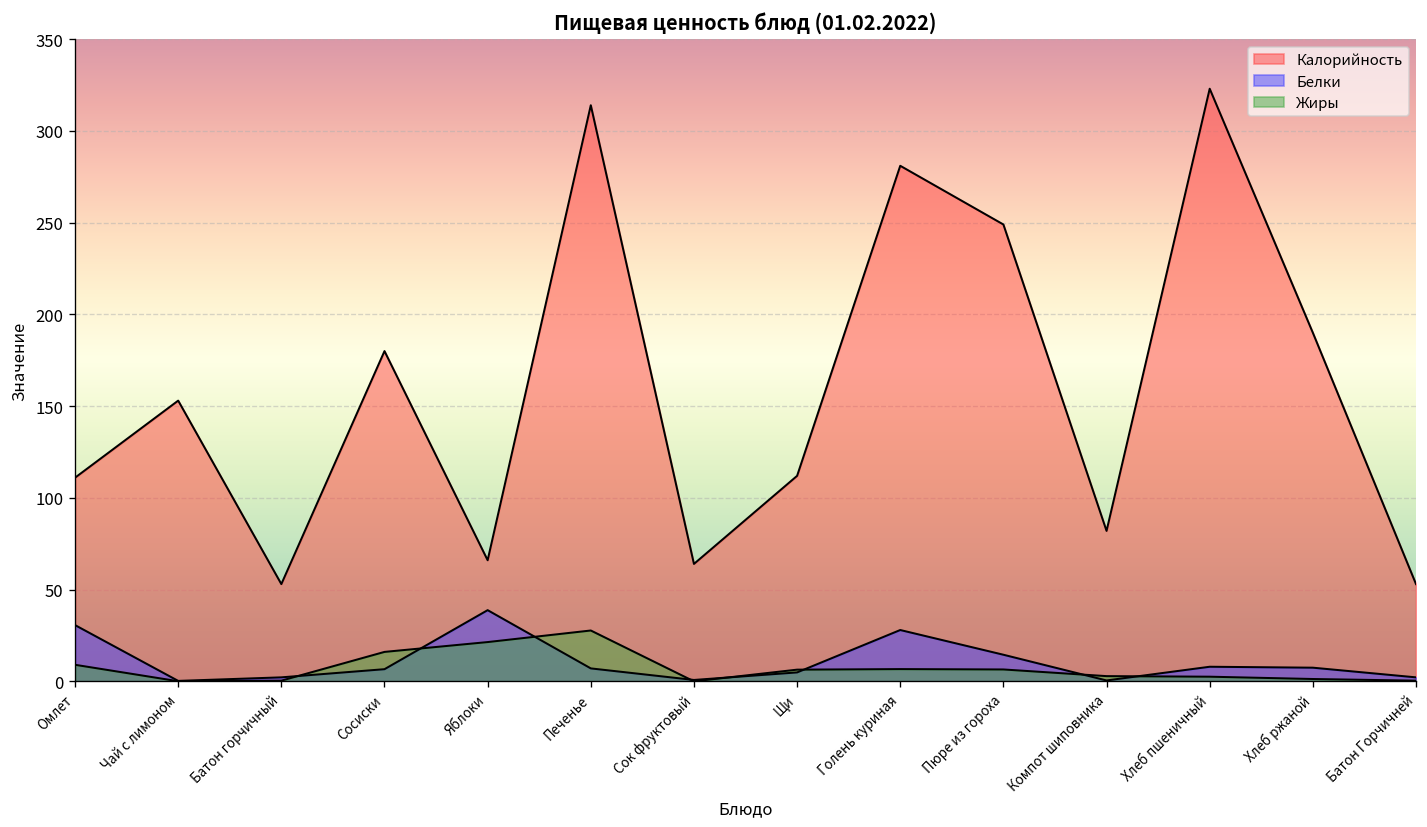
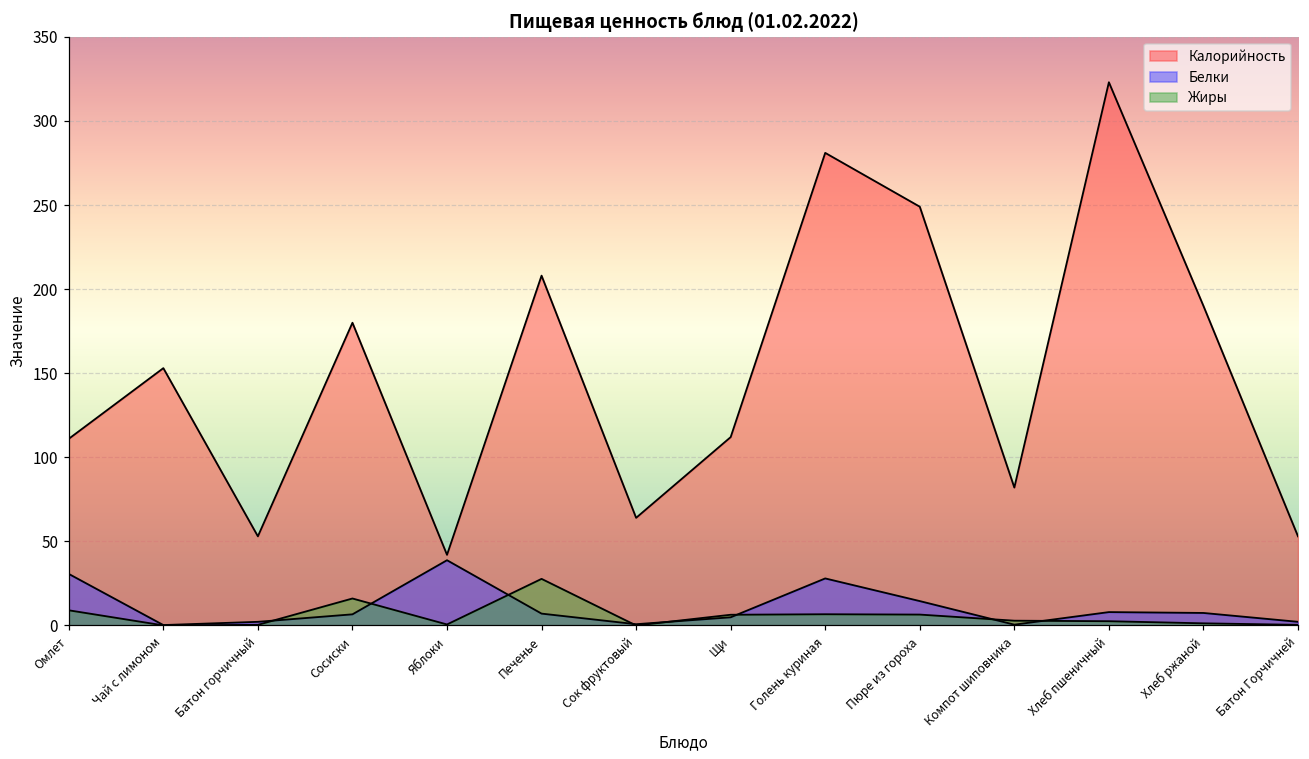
  {
    "Калорийность": {
      "Омлет": 111,
      "Чай с лимоном": 153,
      "Батон горчичный": 53,
      "Сосиски": 180,
-     "Яблоки": 66,
-     "Печенье": 314,
+     "Яблоки": 42,
+     "Печенье": 208,
      "Сок фруктовый": 64,
      "Щи": 112,
      "Голень куриная": 281,
      "Пюре из гороха": 249,
      "Компот шиповника": 82,
      "Хлеб пшеничный": 323,
      "Хлеб ржаной": 190,
      "Батон Горчичней": 53
    },
    "Белки": {
      "Омлет": 31,
      "Батон горчичный": 2,
      "Сосиски": 7,
      "Яблоки": 39,
      "Печенье": 7,
      "Голень куриная": 28,
      "Пюре из гороха": 15,
      "Компот шиповника": 0,
      "Хлеб пшеничный": 8,
      "Хлеб ржаной": 7,
      "Батон Горчичней": 2
    },
    "Жиры": {
      "Омлет": 9,
      "Батон горчичный": 0,
      "Сосиски": 16,
-     "Яблоки": 21,
+     "Яблоки": 1,
      "Печенье": 28,
      "Голень куриная": 7,
      "Пюре из гороха": 6,
      "Компот шиповника": 3,
      "Хлеб пшеничный": 3,
      "Хлеб ржаной": 1,
      "Батон Горчичней": 0
    }
  }
